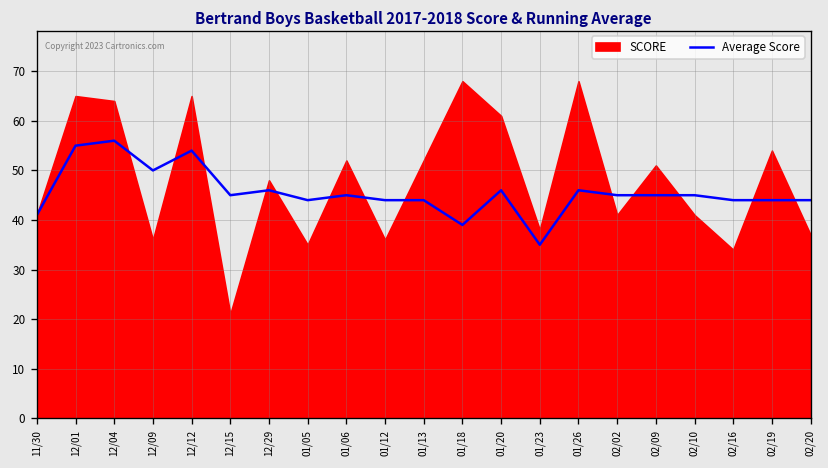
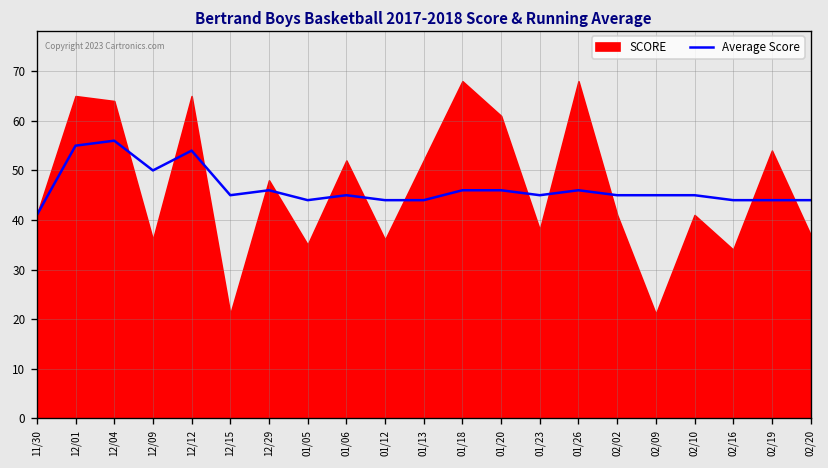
  {
    "Average Score": {
      "12/01": 55,
      "12/04": 56,
      "12/09": 50,
      "12/12": 54,
      "12/15": 45,
      "12/29": 46,
      "01/05": 44,
      "01/06": 45,
      "01/12": 44,
      "01/13": 44,
-     "01/18": 39,
+     "01/18": 46,
      "01/20": 46,
-     "01/23": 35,
+     "01/23": 45,
      "01/26": 46,
      "02/02": 45,
      "02/09": 45,
      "02/10": 45,
      "02/16": 44,
      "02/19": 44,
      "02/20": 44
    },
    "SCORE": {
      "12/01": 65,
      "12/04": 64,
      "12/09": 36,
      "12/12": 65,
      "12/15": 21,
      "12/29": 48,
      "01/05": 35,
      "01/06": 52,
      "01/12": 36,
      "01/13": 52,
      "01/18": 68,
      "01/20": 61,
      "01/23": 38,
      "01/26": 68,
      "02/02": 41,
-     "02/09": 51,
+     "02/09": 21,
      "02/10": 41,
      "02/16": 34,
      "02/19": 54,
      "02/20": 37
    }
  }
